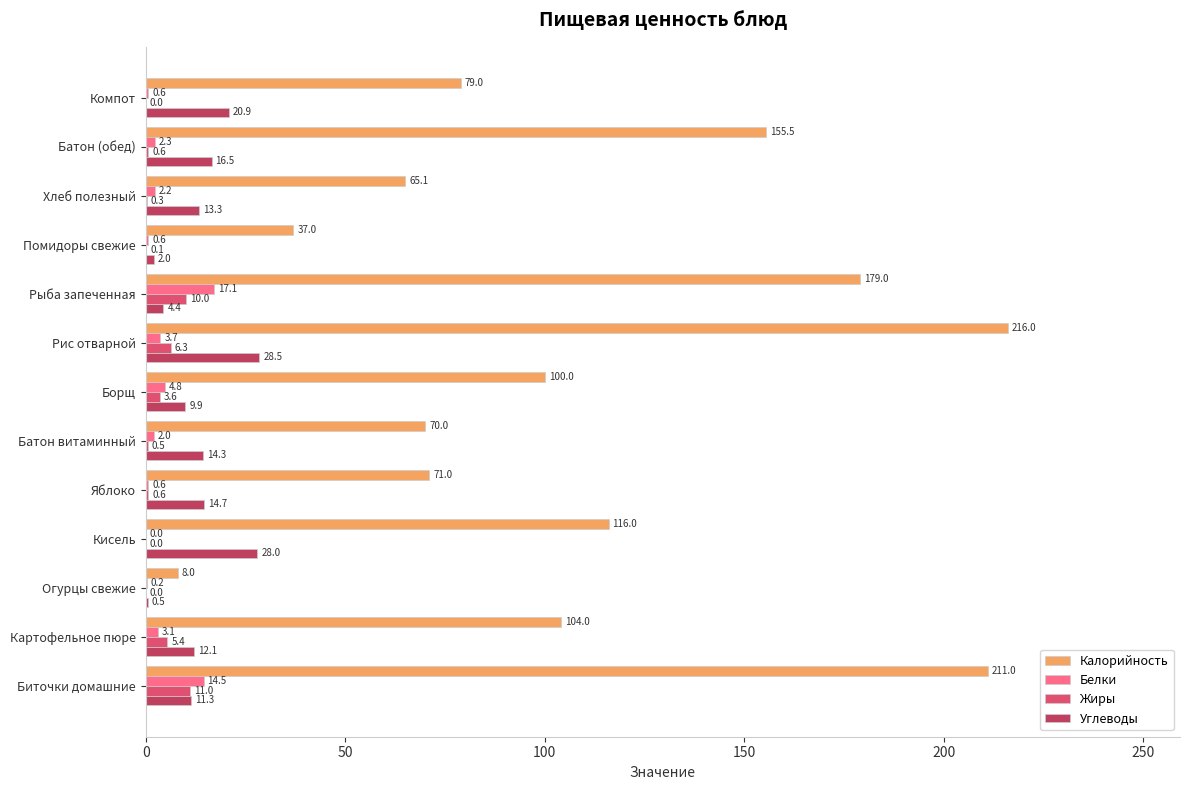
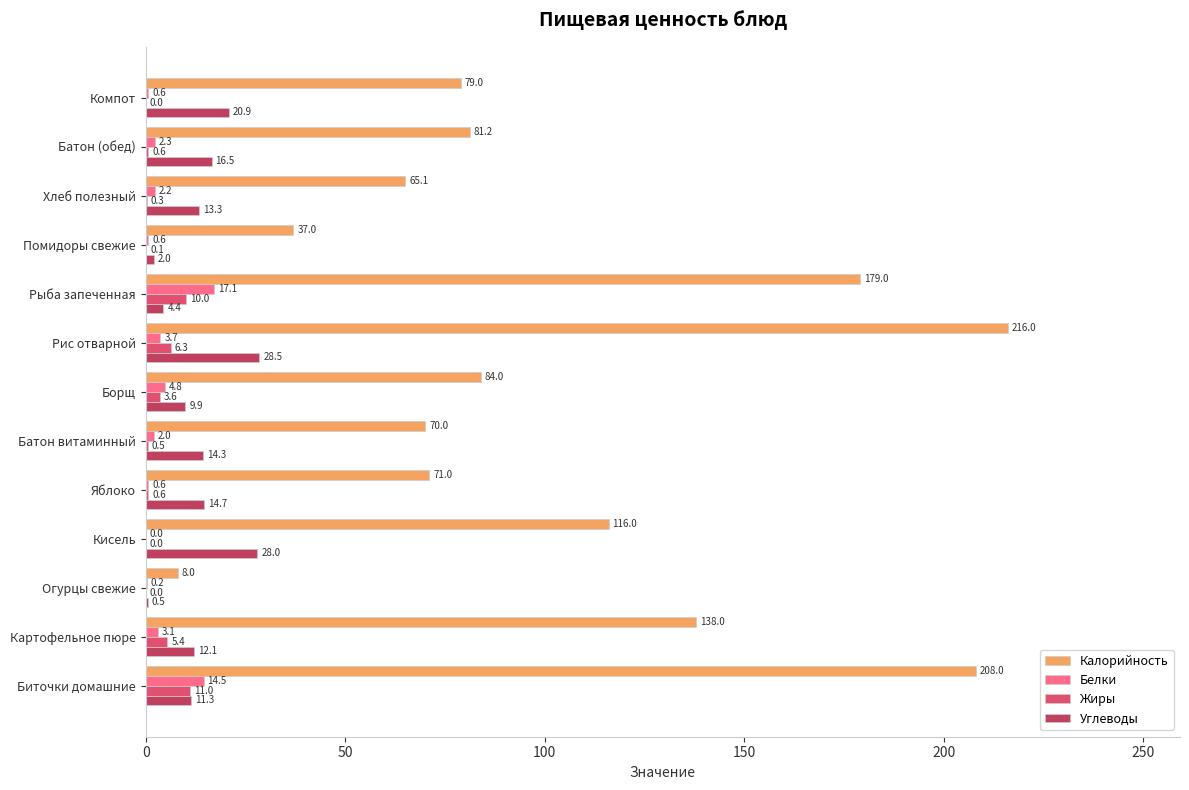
  {
    "Калорийность": {
      "Компот": 79.0,
-     "Батон (обед)": 155.5,
+     "Батон (обед)": 81.2,
      "Хлеб полезный": 65.1,
      "Помидоры свежие": 37.0,
      "Рыба запеченная": 179.0,
      "Рис отварной": 216.0,
-     "Борщ": 100.0,
+     "Борщ": 84.0,
      "Батон витаминный": 70.0,
      "Яблоко": 71.0,
      "Кисель": 116.0,
      "Огурцы свежие": 8.0,
-     "Картофельное пюре": 104.0,
-     "Биточки домашние": 211.0
+     "Картофельное пюре": 138.0,
+     "Биточки домашние": 208.0
    }
  }
